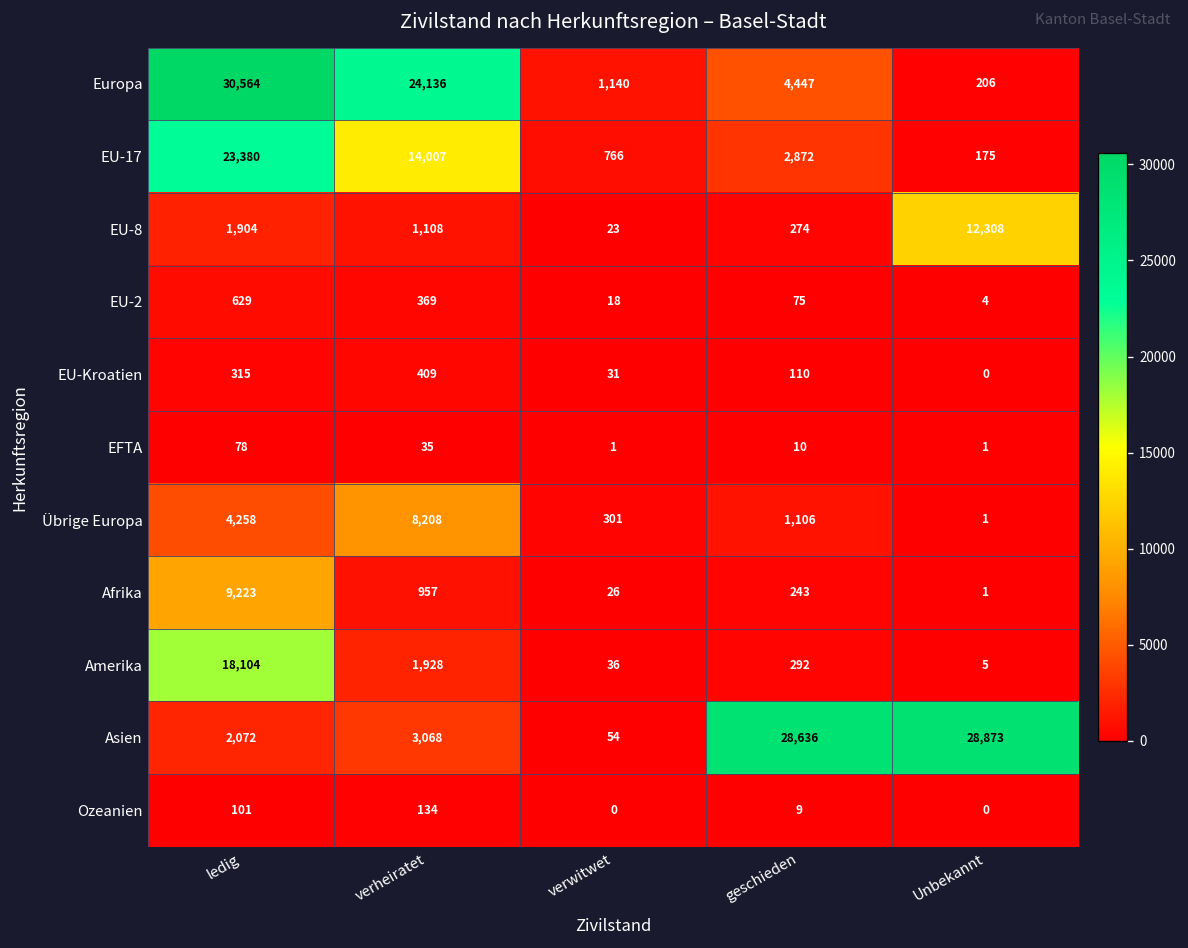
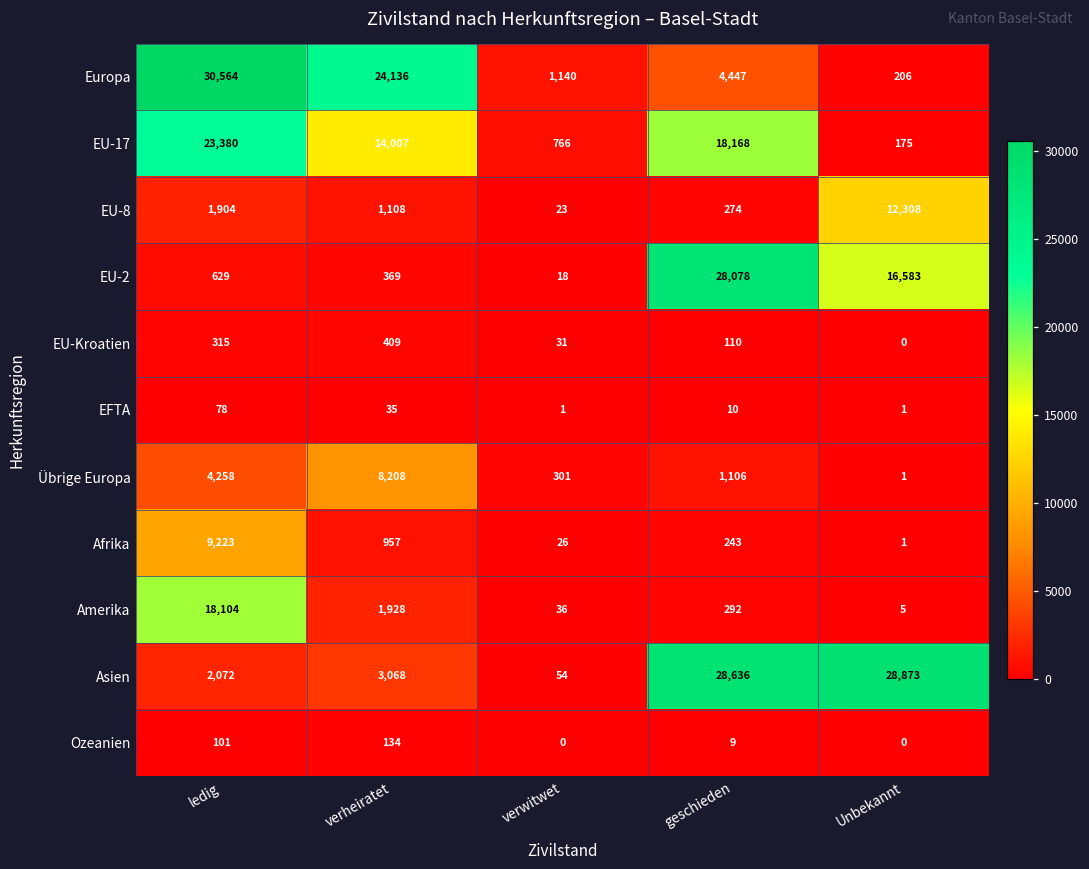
  {
    "Europa": {
      "ledig": "30,564",
      "verheiratet": "24,136",
      "verwitwet": "1,140",
      "geschieden": "4,447",
      "Unbekannt": "206"
    },
    "EU-17": {
      "ledig": "23,380",
      "verheiratet": "14,007",
      "verwitwet": "766",
-     "geschieden": "2,872",
+     "geschieden": "18,168",
      "Unbekannt": "175"
    },
    "EU-8": {
      "ledig": "1,904",
      "verheiratet": "1,108",
      "verwitwet": "23",
      "geschieden": "274",
      "Unbekannt": "12,308"
    },
    "EU-2": {
      "ledig": "629",
      "verheiratet": "369",
      "verwitwet": "18",
-     "geschieden": "75",
-     "Unbekannt": "4"
+     "geschieden": "28,078",
+     "Unbekannt": "16,583"
    },
    "EU-Kroatien": {
      "ledig": "315",
      "verheiratet": "409",
      "verwitwet": "31",
      "geschieden": "110",
      "Unbekannt": "0"
    },
    "EFTA": {
      "ledig": "78",
      "verheiratet": "35",
      "verwitwet": "1",
      "geschieden": "10",
      "Unbekannt": "1"
    },
    "Übrige Europa": {
      "ledig": "4,258",
      "verheiratet": "8,208",
      "verwitwet": "301",
      "geschieden": "1,106",
      "Unbekannt": "1"
    },
    "Afrika": {
      "ledig": "9,223",
      "verheiratet": "957",
      "verwitwet": "26",
      "geschieden": "243",
      "Unbekannt": "1"
    },
    "Amerika": {
      "ledig": "18,104",
      "verheiratet": "1,928",
      "verwitwet": "36",
      "geschieden": "292",
      "Unbekannt": "5"
    },
    "Asien": {
      "ledig": "2,072",
      "verheiratet": "3,068",
      "verwitwet": "54",
      "geschieden": "28,636",
      "Unbekannt": "28,873"
    },
    "Ozeanien": {
      "ledig": "101",
      "verheiratet": "134",
      "verwitwet": "0",
      "geschieden": "9",
      "Unbekannt": "0"
    }
  }
